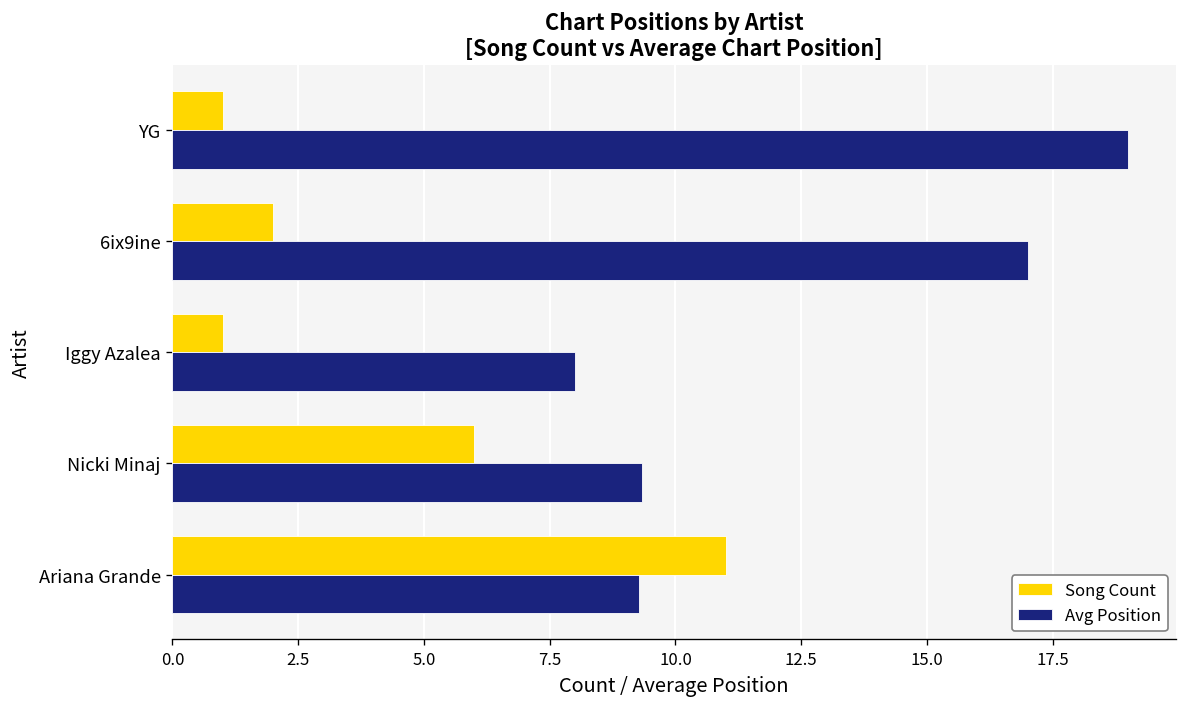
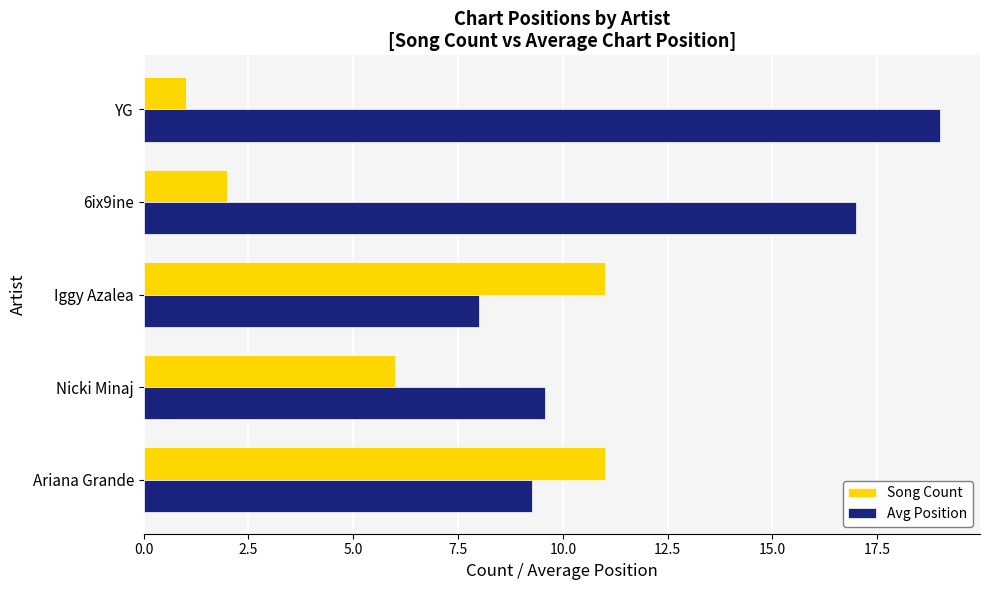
  {
    "Song Count": {
      "YG": 1,
      "6ix9ine": 2,
-     "Iggy Azalea": 1,
+     "Iggy Azalea": 11,
      "Nicki Minaj": 6,
      "Ariana Grande": 11
    },
    "Avg Position": {
      "YG": 19.0,
      "6ix9ine": 17.0,
      "Iggy Azalea": 8.0,
-     "Nicki Minaj": 9.3,
+     "Nicki Minaj": 9.6,
      "Ariana Grande": 9.3
    }
  }
